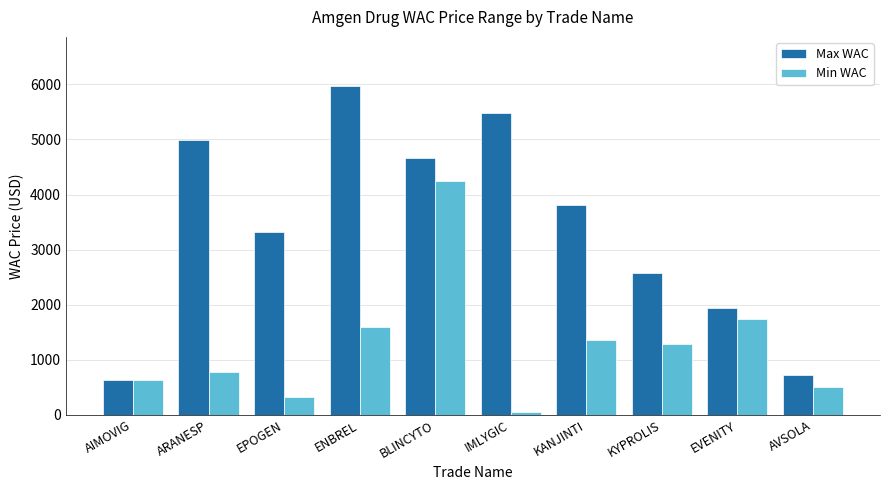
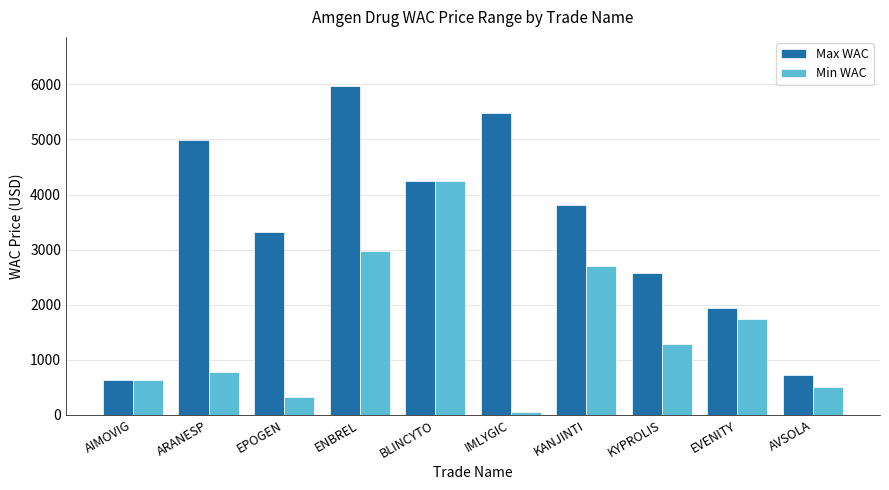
  {
    "Max WAC": {
      "AIMOVIG": 600,
      "ARANESP": 5000,
      "EPOGEN": 3300,
      "ENBREL": 6000,
-     "BLINCYTO": 4700,
+     "BLINCYTO": 4200,
      "IMLYGIC": 5500,
      "KANJINTI": 3800,
      "KYPROLIS": 2600,
      "EVENITY": 1900,
      "AVSOLA": 700
    },
    "Min WAC": {
      "AIMOVIG": 600,
      "ARANESP": 800,
      "EPOGEN": 300,
-     "ENBREL": 1600,
+     "ENBREL": 3000,
      "BLINCYTO": 4200,
      "IMLYGIC": 100,
-     "KANJINTI": 1400,
+     "KANJINTI": 2700,
      "KYPROLIS": 1300,
      "EVENITY": 1700,
      "AVSOLA": 500
    }
  }
